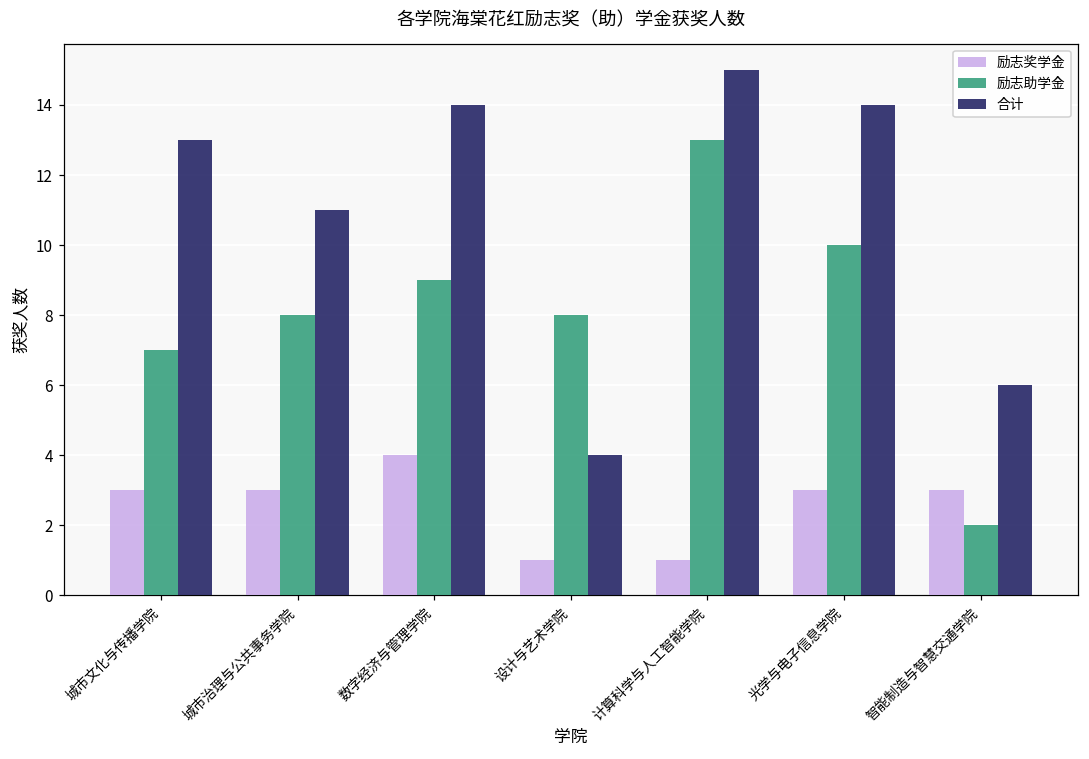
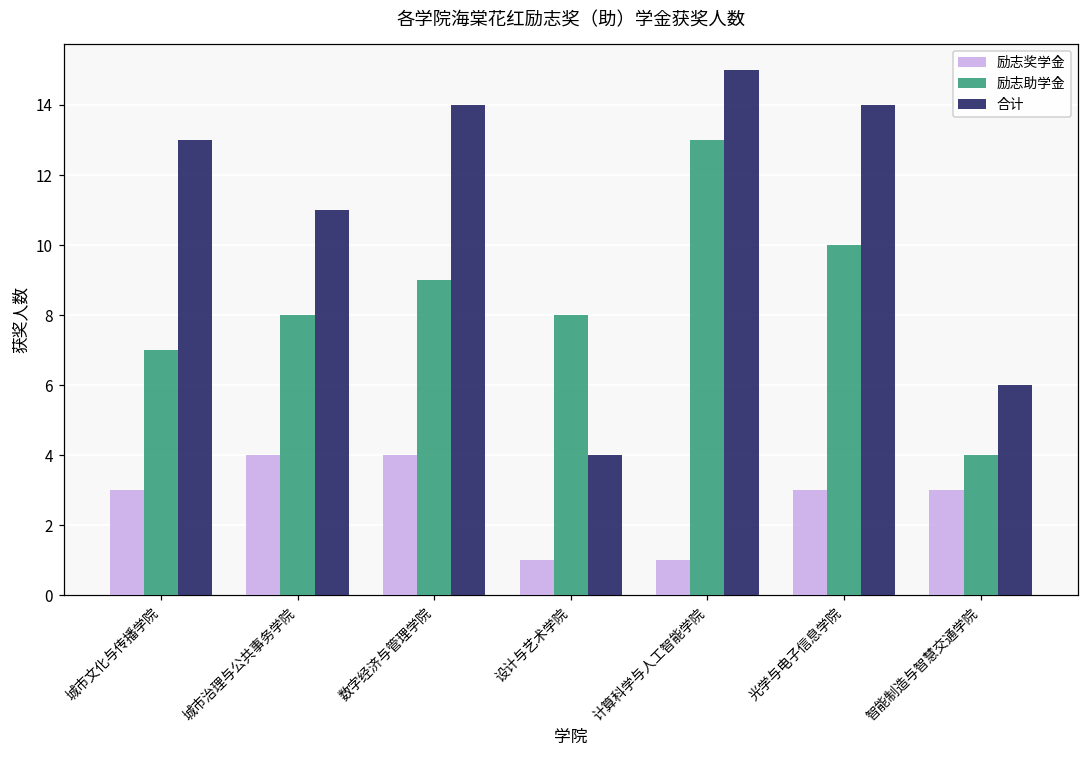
  {
    "励志奖学金": {
      "城市文化与传播学院": 3,
-     "城市治理与公共事务学院": 3,
+     "城市治理与公共事务学院": 4,
      "数字经济与管理学院": 4,
      "设计与艺术学院": 1,
      "计算科学与人工智能学院": 1,
      "光学与电子信息学院": 3,
      "智能制造与智慧交通学院": 3
    },
    "励志助学金": {
      "城市文化与传播学院": 7,
      "城市治理与公共事务学院": 8,
      "数字经济与管理学院": 9,
      "设计与艺术学院": 8,
      "计算科学与人工智能学院": 13,
      "光学与电子信息学院": 10,
-     "智能制造与智慧交通学院": 2
+     "智能制造与智慧交通学院": 4
    },
    "合计": {
      "城市文化与传播学院": 13,
      "城市治理与公共事务学院": 11,
      "数字经济与管理学院": 14,
      "设计与艺术学院": 4,
      "计算科学与人工智能学院": 15,
      "光学与电子信息学院": 14,
      "智能制造与智慧交通学院": 6
    }
  }
